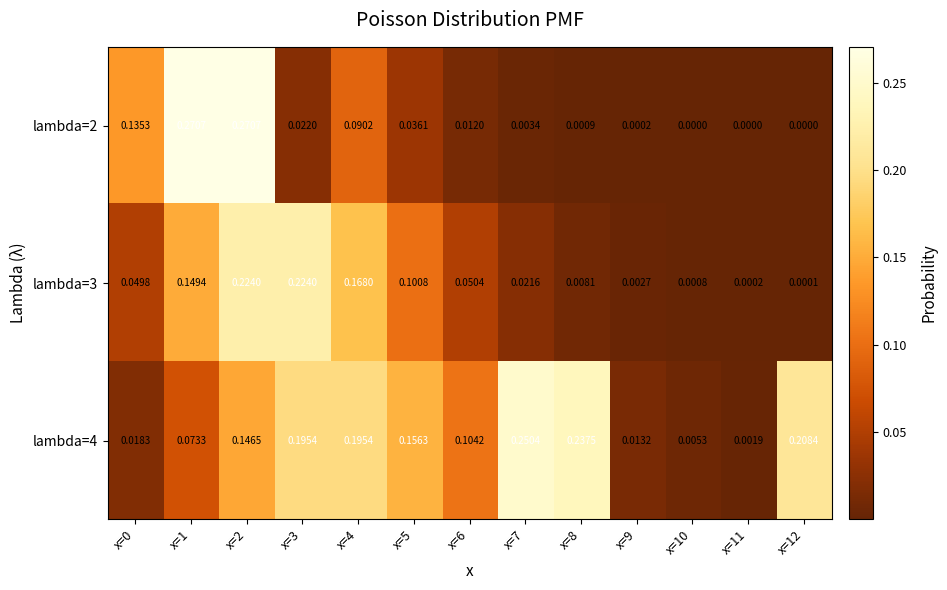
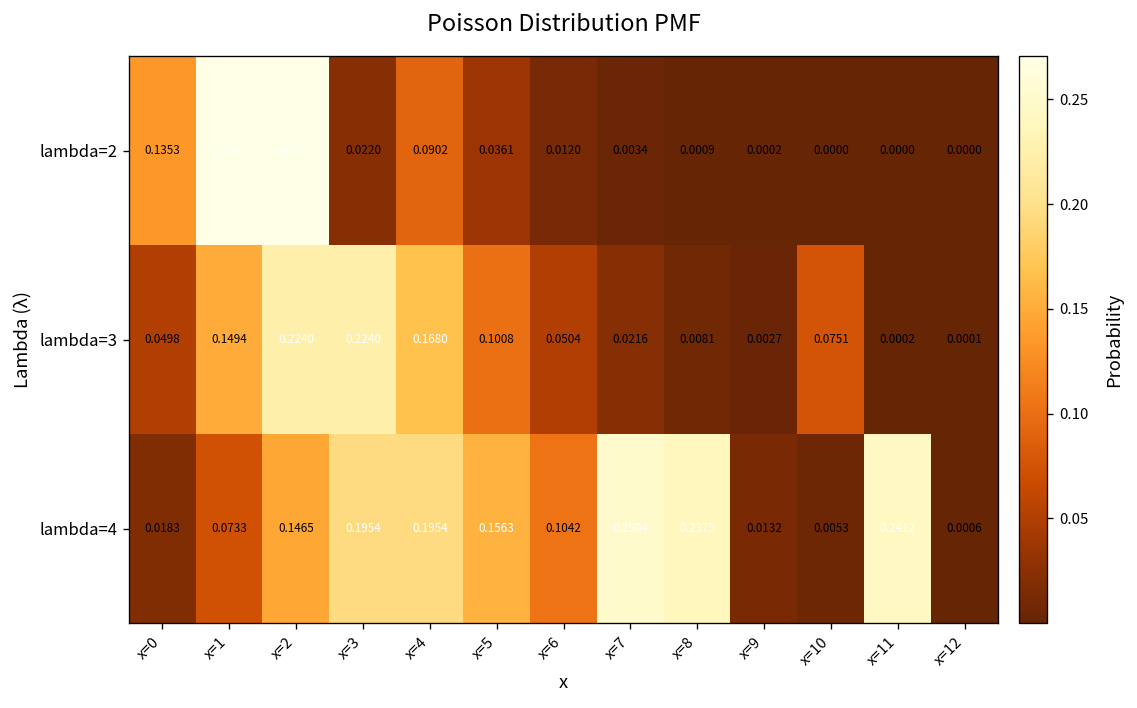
  {
    "lambda=2": {
      "x=0": 0.1353,
      "x=3": 0.0220,
      "x=4": 0.0902,
      "x=5": 0.0361,
      "x=6": 0.0120,
      "x=7": 0.0034,
      "x=8": 0.0009,
      "x=9": 0.0002,
      "x=10": 0.0000,
      "x=11": 0.0000,
      "x=12": 0.0000
    },
    "lambda=3": {
      "x=0": 0.0498,
      "x=1": 0.1494,
      "x=2": 0.2240,
      "x=3": 0.2240,
      "x=4": 0.1680,
      "x=5": 0.1008,
      "x=6": 0.0504,
      "x=7": 0.0216,
      "x=8": 0.0081,
      "x=9": 0.0027,
-     "x=10": 0.0008,
+     "x=10": 0.0751,
      "x=11": 0.0002,
      "x=12": 0.0001
    },
    "lambda=4": {
      "x=0": 0.0183,
      "x=1": 0.0733,
      "x=2": 0.1465,
      "x=3": 0.1954,
      "x=4": 0.1954,
      "x=5": 0.1563,
      "x=6": 0.1042,
      "x=7": 0.2504,
      "x=8": 0.2375,
      "x=9": 0.0132,
      "x=10": 0.0053,
-     "x=11": 0.0019,
-     "x=12": 0.2084
+     "x=11": 0.2412,
+     "x=12": 0.0006
    }
  }
